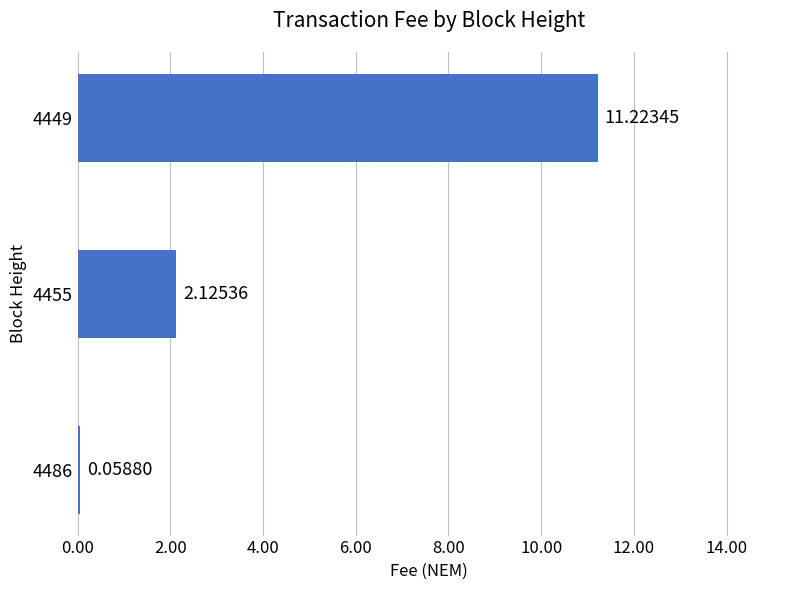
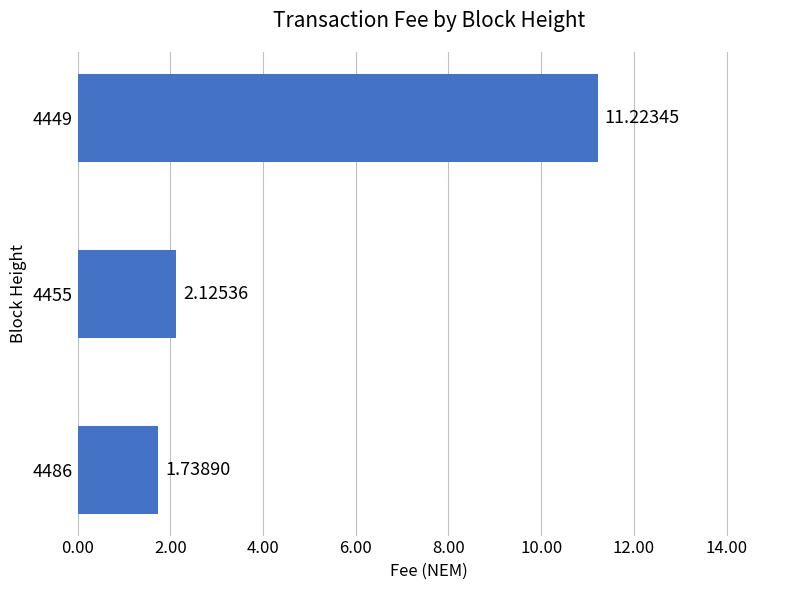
  {
    "4449": 11.22345,
    "4455": 2.12536,
-   "4486": 0.05880
+   "4486": 1.73890
  }
